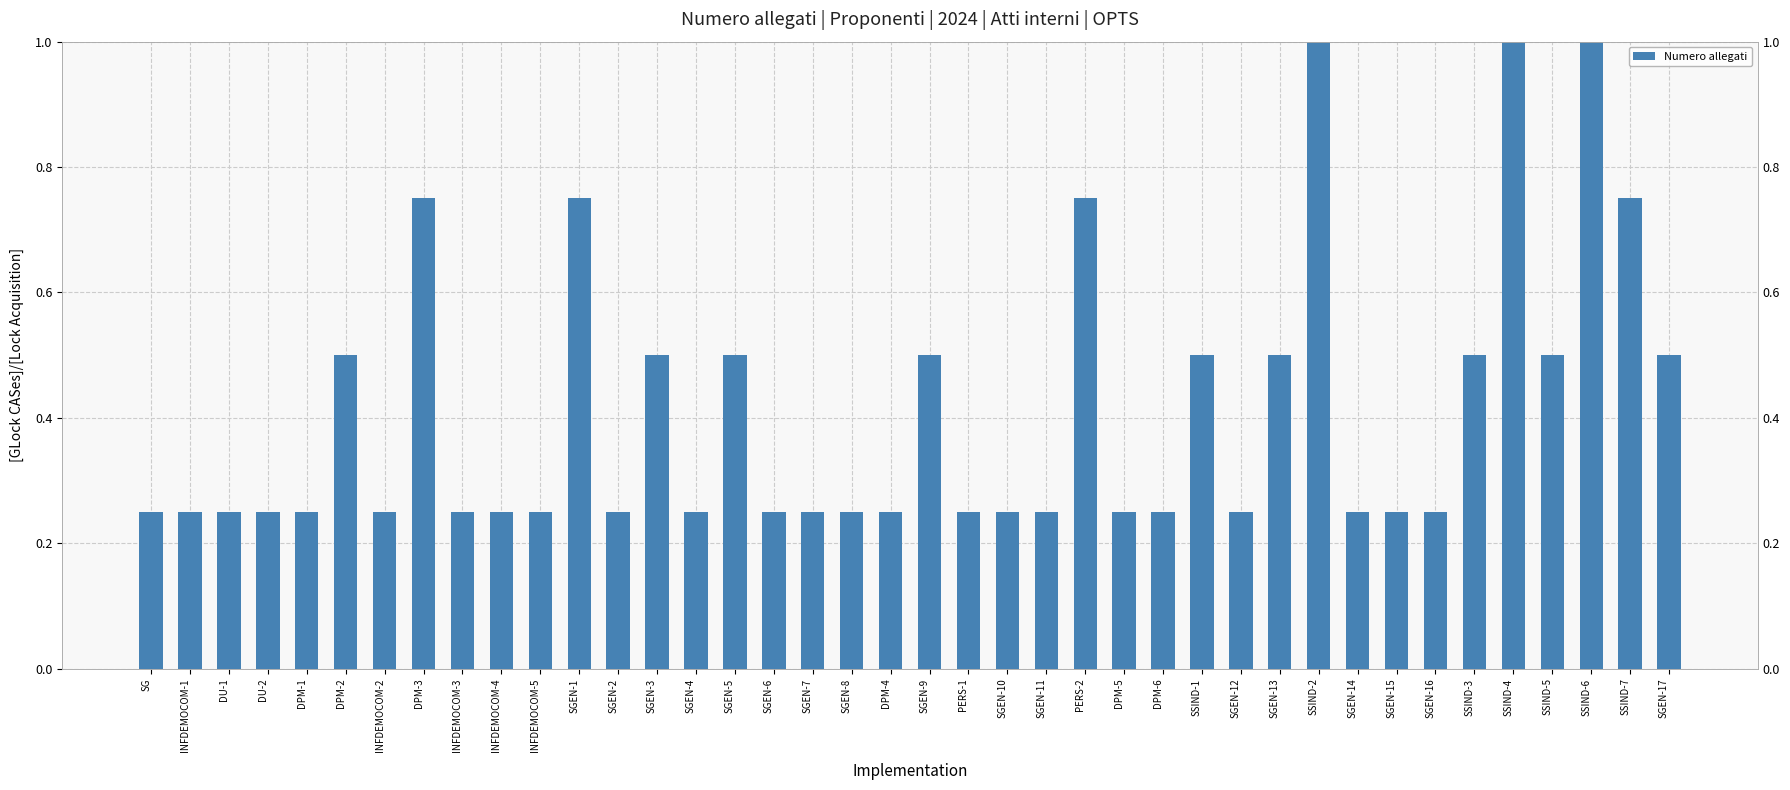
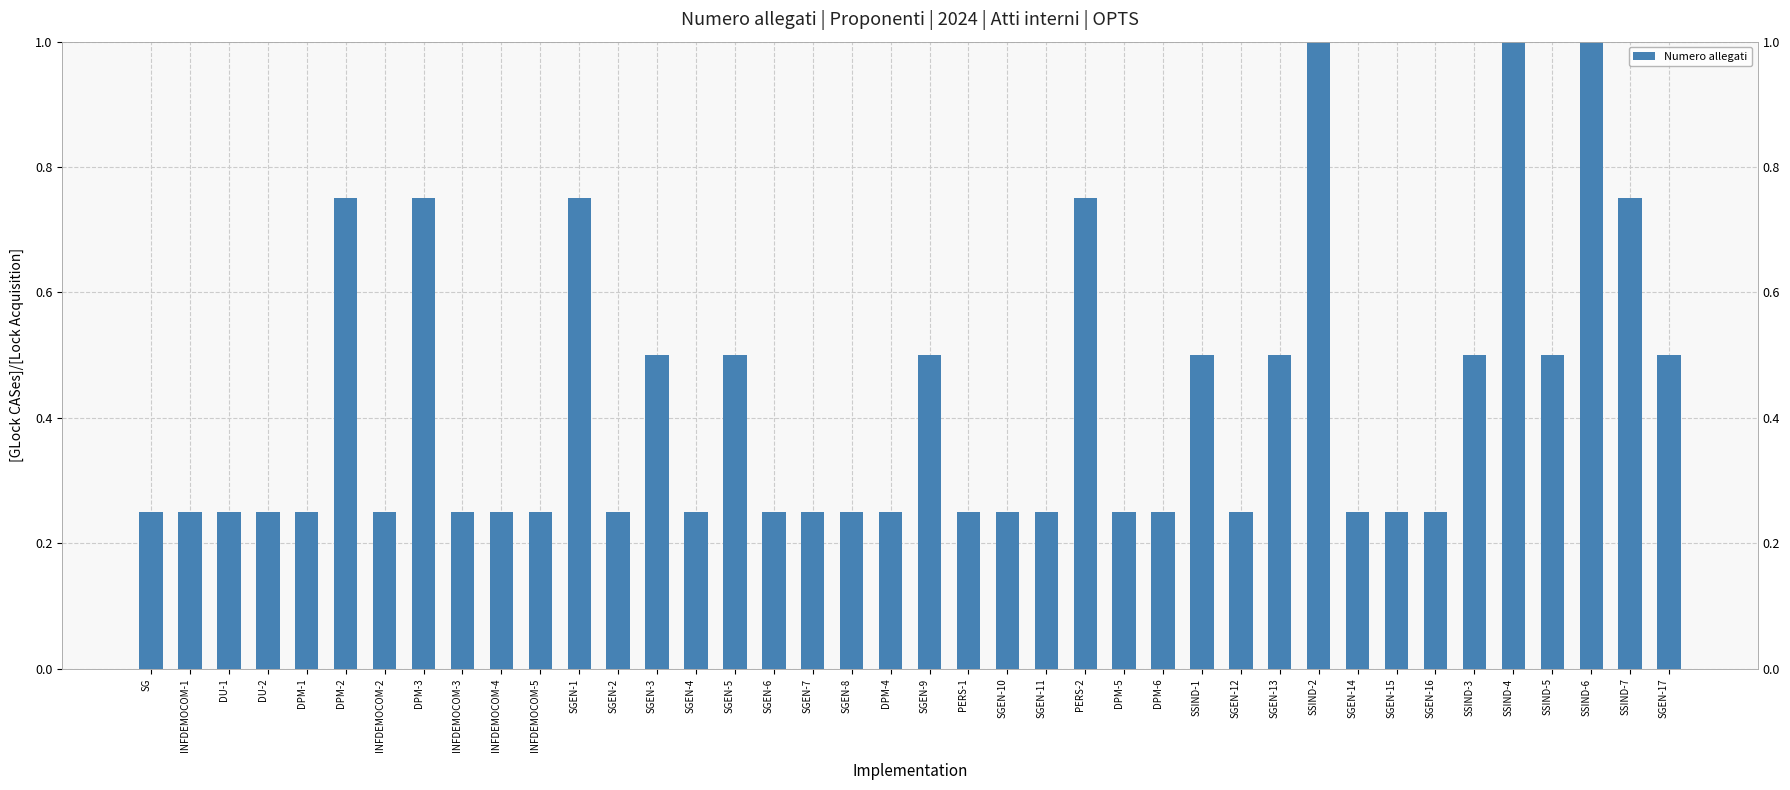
  {
    "SG": 0.25,
    "INFDEMOCOM-1": 0.25,
    "DU-1": 0.25,
    "DU-2": 0.25,
    "DPM-1": 0.25,
-   "DPM-2": 0.50,
+   "DPM-2": 0.75,
    "INFDEMOCOM-2": 0.25,
    "DPM-3": 0.75,
    "INFDEMOCOM-3": 0.25,
    "INFDEMOCOM-4": 0.25,
    "INFDEMOCOM-5": 0.25,
    "SGEN-1": 0.75,
    "SGEN-2": 0.25,
    "SGEN-3": 0.50,
    "SGEN-4": 0.25,
    "SGEN-5": 0.50,
    "SGEN-6": 0.25,
    "SGEN-7": 0.25,
    "SGEN-8": 0.25,
    "DPM-4": 0.25,
    "SGEN-9": 0.50,
    "PERS-1": 0.25,
    "SGEN-10": 0.25,
    "SGEN-11": 0.25,
    "PERS-2": 0.75,
    "DPM-5": 0.25,
    "DPM-6": 0.25,
    "SSIND-1": 0.50,
    "SGEN-12": 0.25,
    "SGEN-13": 0.50,
    "SSIND-2": 1.00,
    "SGEN-14": 0.25,
    "SGEN-15": 0.25,
    "SGEN-16": 0.25,
    "SSIND-3": 0.50,
    "SSIND-4": 1.00,
    "SSIND-5": 0.50,
    "SSIND-6": 1.00,
    "SSIND-7": 0.75,
    "SGEN-17": 0.50
  }
